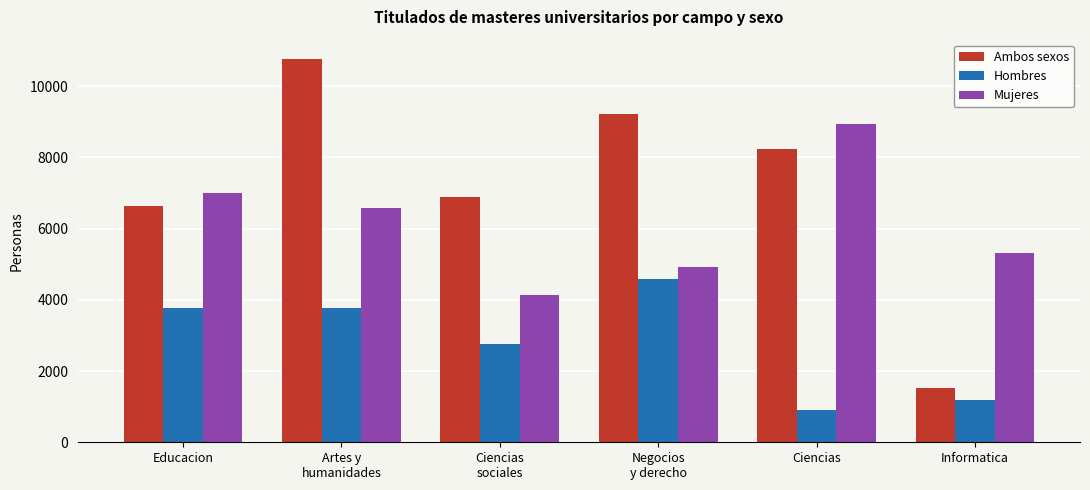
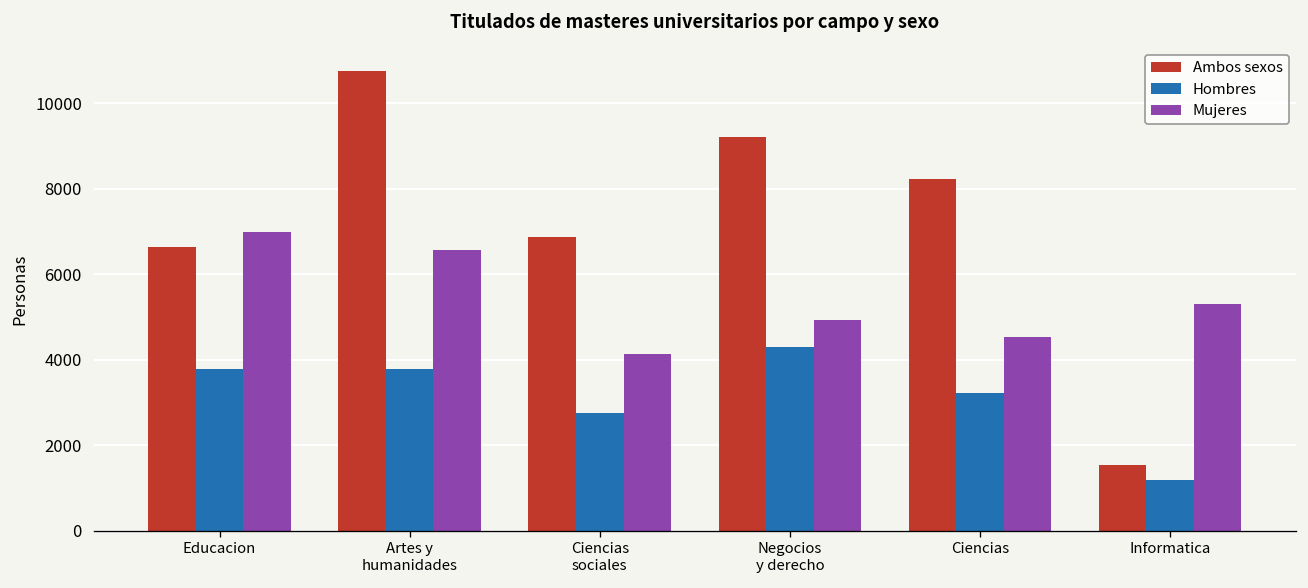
  {
    "Ambos sexos": {
      "Educacion": 6600,
      "Artes y humanidades": 10800,
      "Ciencias sociales": 6900,
      "Negocios y derecho": 9200,
      "Ciencias": 8200,
      "Informatica": 1500
    },
    "Hombres": {
      "Educacion": 3800,
      "Artes y humanidades": 3800,
      "Ciencias sociales": 2700,
-     "Negocios y derecho": 4600,
-     "Ciencias": 900,
+     "Negocios y derecho": 4300,
+     "Ciencias": 3200,
      "Informatica": 1200
    },
    "Mujeres": {
      "Educacion": 7000,
      "Artes y humanidades": 6600,
      "Ciencias sociales": 4100,
      "Negocios y derecho": 4900,
-     "Ciencias": 8900,
+     "Ciencias": 4500,
      "Informatica": 5300
    }
  }
